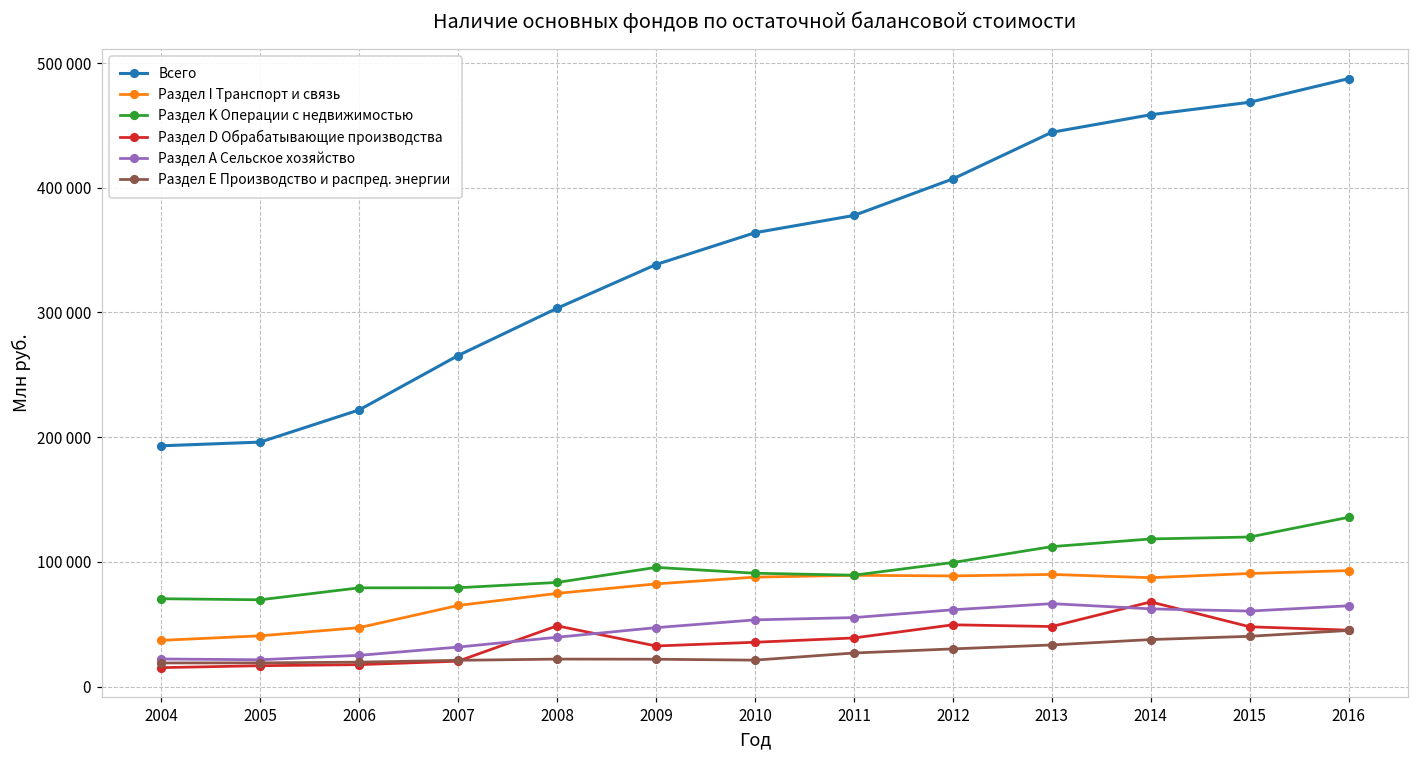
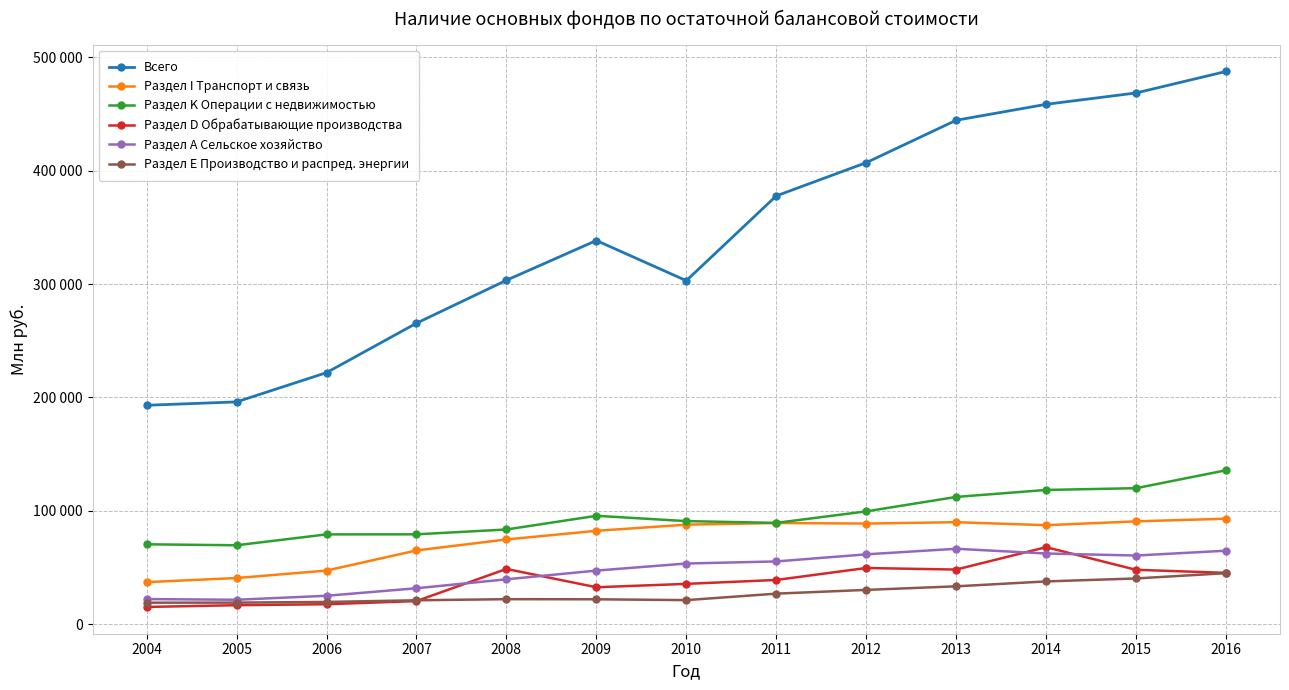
  {
    "Всего": {
      "2004": 193000,
      "2005": 196000,
      "2006": 222000,
      "2007": 266000,
      "2008": 303000,
      "2009": 338000,
-     "2010": 364000,
+     "2010": 303000,
      "2011": 378000,
      "2012": 407000,
      "2013": 444000,
      "2014": 459000,
      "2015": 469000,
      "2016": 488000
    },
    "Раздел I Транспорт и связь": {
      "2004": 37000,
      "2005": 41000,
      "2006": 47000,
      "2007": 65000,
      "2008": 75000,
      "2009": 82000,
      "2010": 88000,
      "2012": 89000,
      "2013": 90000,
      "2014": 87000,
      "2015": 91000,
      "2016": 93000
    },
    "Раздел K Операции с недвижимостью": {
      "2004": 71000,
      "2005": 70000,
      "2006": 79000,
      "2007": 79000,
      "2008": 84000,
      "2009": 96000,
      "2010": 91000,
      "2012": 100000,
      "2013": 112000,
      "2014": 118000,
      "2015": 120000,
      "2016": 136000
    },
    "Раздел D Обрабатывающие производства": {
      "2004": 15000,
      "2005": 17000,
      "2008": 49000,
      "2009": 33000,
      "2010": 36000,
      "2011": 39000,
      "2012": 50000,
      "2013": 48000,
      "2014": 68000,
      "2015": 48000
    },
    "Раздел А Сельское хозяйство": {
      "2004": 22000,
      "2005": 22000,
      "2006": 25000,
      "2007": 32000,
      "2008": 40000,
      "2009": 47000,
      "2010": 54000,
      "2011": 55000,
      "2012": 62000,
      "2013": 67000,
      "2014": 62000,
      "2015": 61000,
      "2016": 65000
    },
    "Раздел Е Производство и распред. энергии": {
      "2004": 19000,
      "2005": 19000,
      "2008": 22000,
      "2009": 22000,
      "2010": 21000,
      "2011": 27000,
      "2012": 30000,
      "2013": 33000,
      "2014": 38000,
      "2015": 40000
    }
  }
